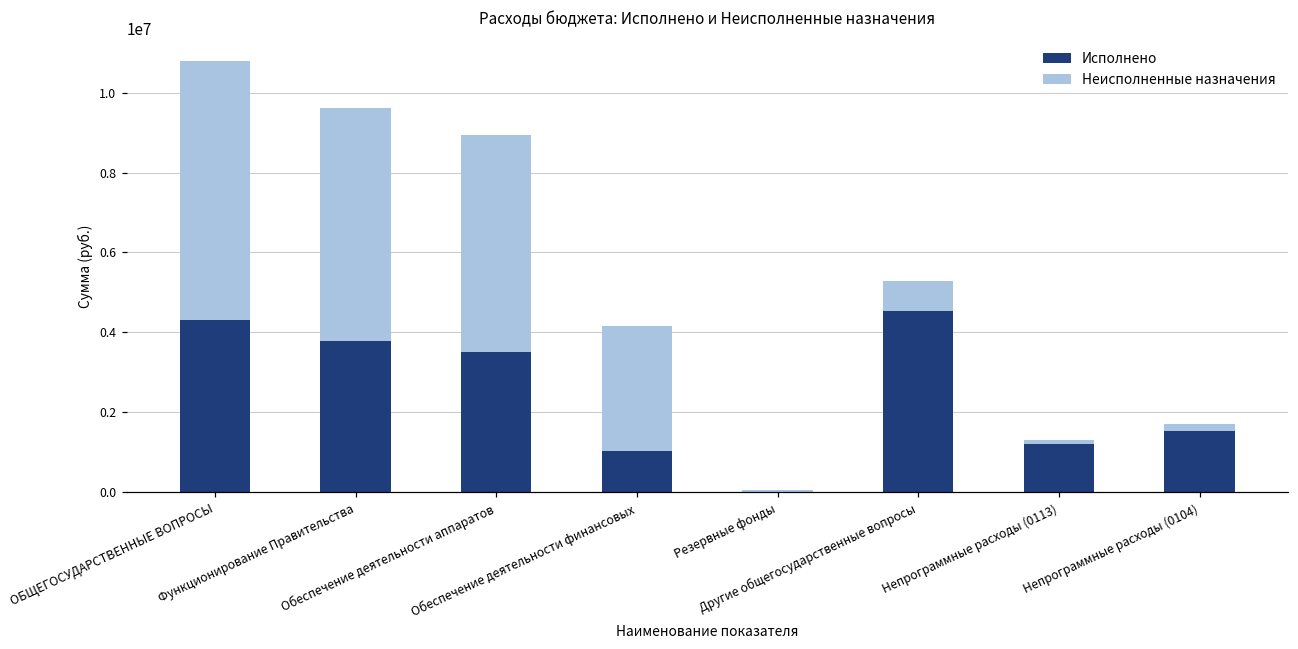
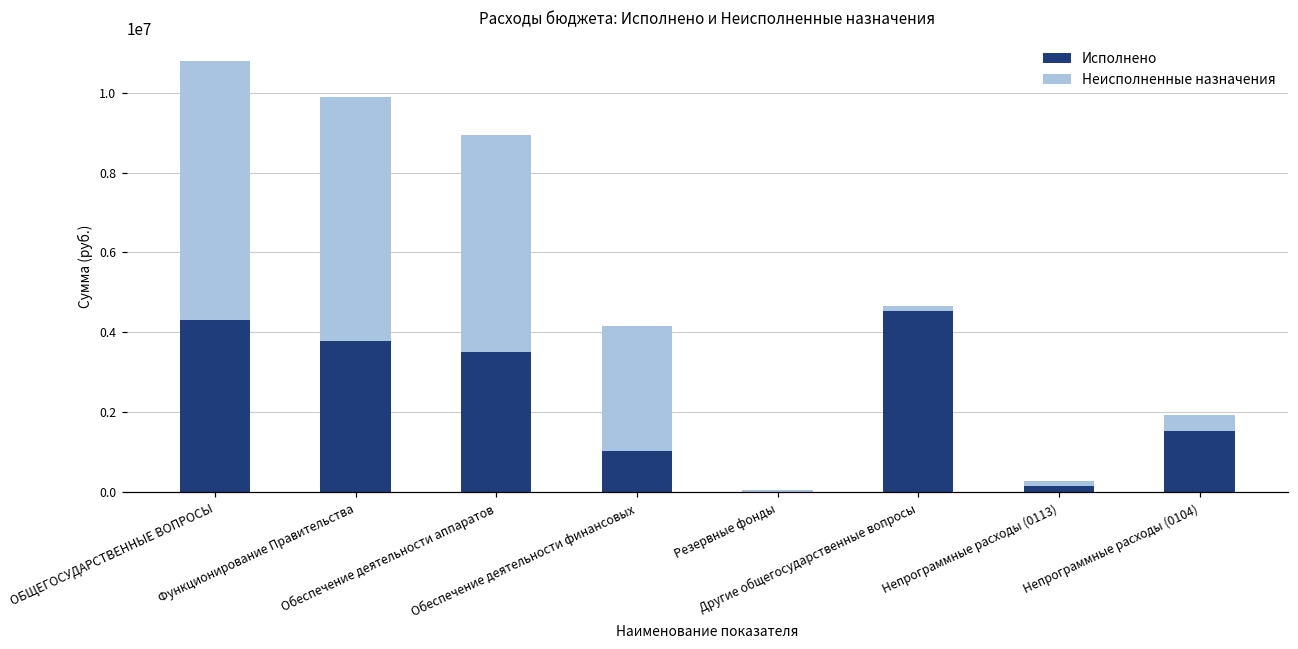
  {
    "Исполнено": {
      "ОБЩЕГОСУДАРСТВЕННЫЕ ВОПРОСЫ": 4300000,
      "Функционирование Правительства": 3800000,
      "Обеспечение деятельности аппаратов": 3500000,
      "Обеспечение деятельности финансовых": 1000000,
      "Резервные фонды": 0,
      "Другие общегосударственные вопросы": 4500000,
-     "Непрограммные расходы (0113)": 1200000,
+     "Непрограммные расходы (0113)": 200000,
      "Непрограммные расходы (0104)": 1500000
    },
    "Неисполненные назначения": {
      "ОБЩЕГОСУДАРСТВЕННЫЕ ВОПРОСЫ": 6500000,
-     "Функционирование Правительства": 5800000,
+     "Функционирование Правительства": 6100000,
      "Обеспечение деятельности аппаратов": 5400000,
      "Обеспечение деятельности финансовых": 3100000,
-     "Другие общегосударственные вопросы": 800000,
+     "Другие общегосударственные вопросы": 100000,
      "Непрограммные расходы (0113)": 100000,
-     "Непрограммные расходы (0104)": 200000
+     "Непрограммные расходы (0104)": 400000
    }
  }
